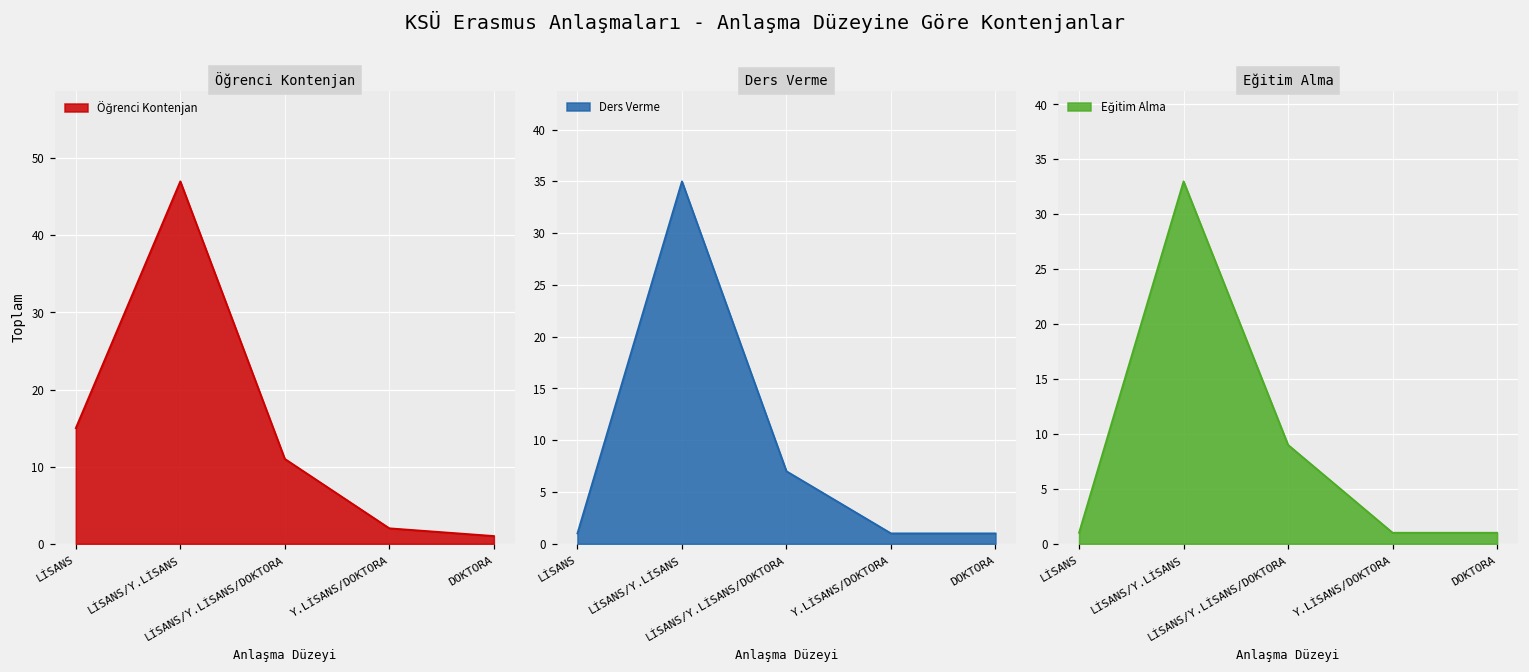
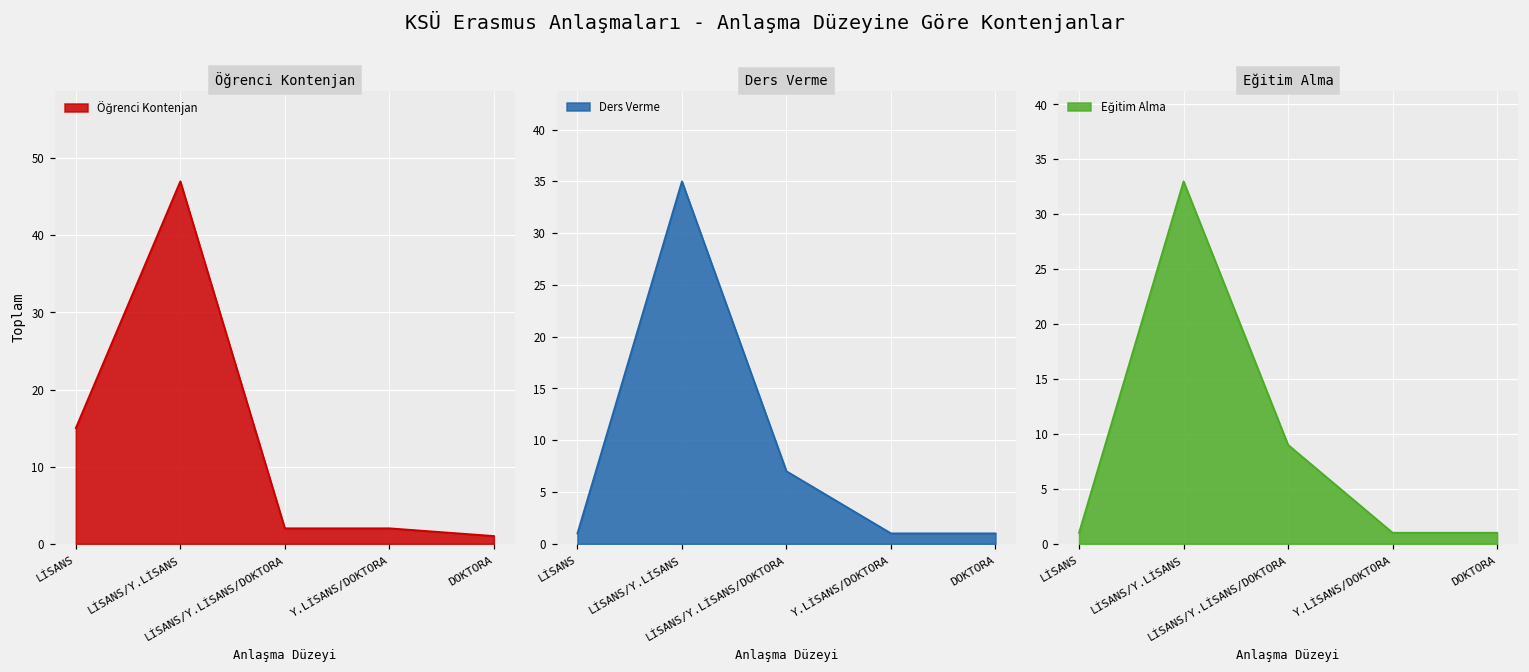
  {
    "Öğrenci Kontenjan": {
      "LİSANS": 15,
      "LİSANS/Y.LİSANS": 47,
-     "LİSANS/Y.LİSANS/DOKTORA": 11,
+     "LİSANS/Y.LİSANS/DOKTORA": 2,
      "Y.LİSANS/DOKTORA": 2,
      "DOKTORA": 1
    },
    "Ders Verme": {
      "LİSANS": 1,
      "LİSANS/Y.LİSANS": 35,
      "LİSANS/Y.LİSANS/DOKTORA": 7,
      "Y.LİSANS/DOKTORA": 1,
      "DOKTORA": 1
    },
    "Eğitim Alma": {
      "LİSANS": 1,
      "LİSANS/Y.LİSANS": 33,
      "LİSANS/Y.LİSANS/DOKTORA": 9,
      "Y.LİSANS/DOKTORA": 1,
      "DOKTORA": 1
    }
  }
